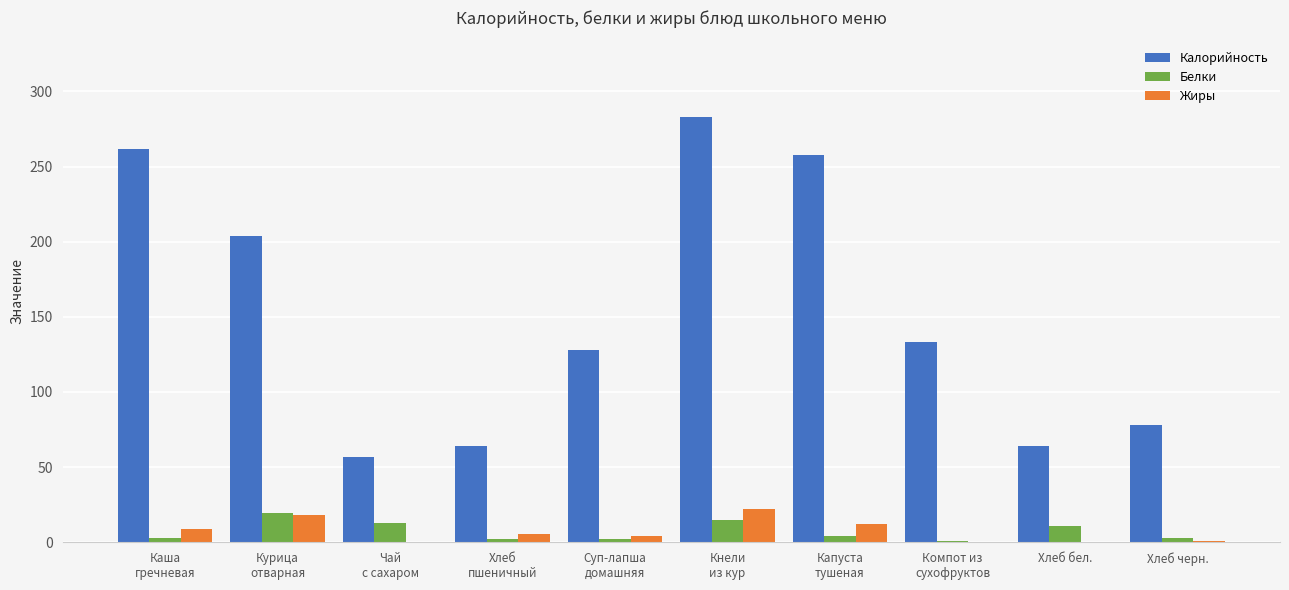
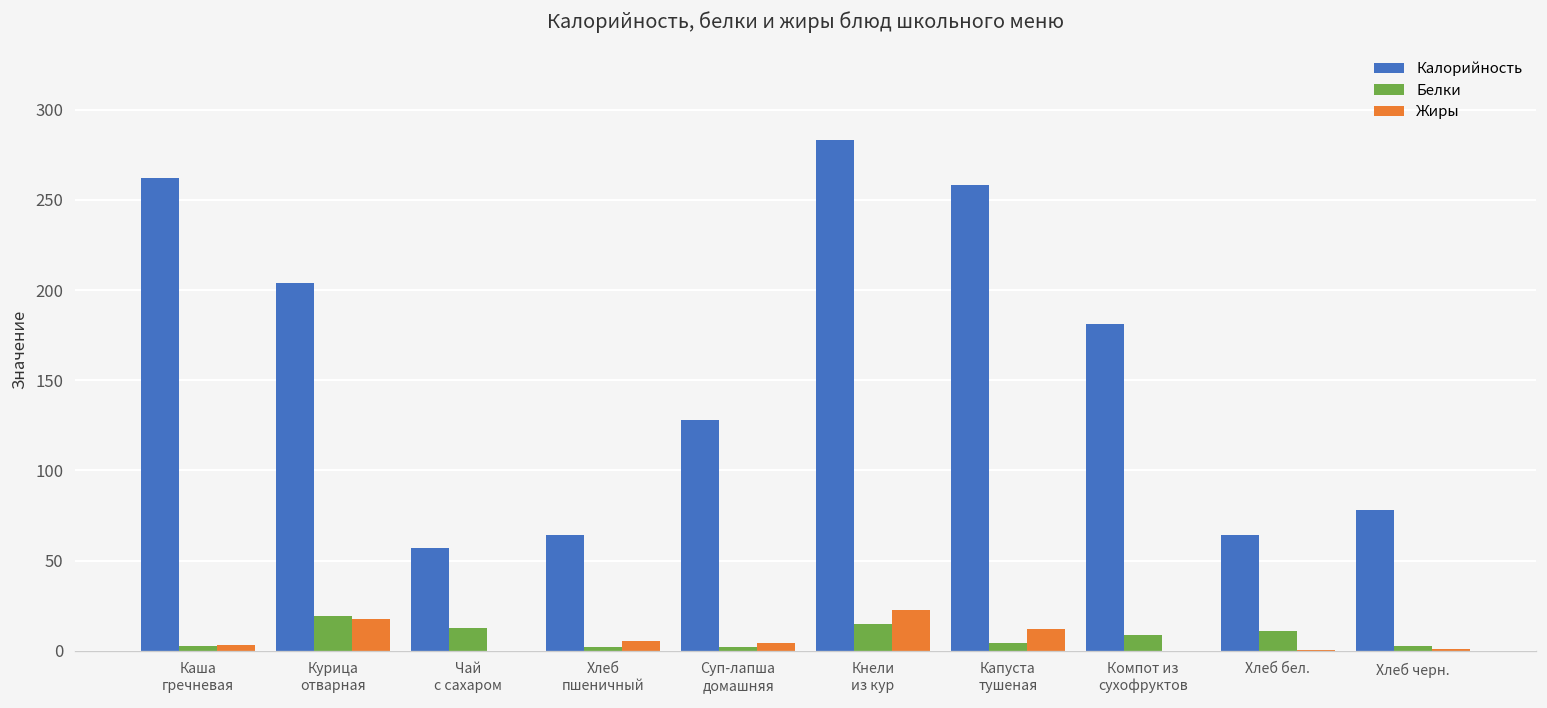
  {
    "Калорийность": {
      "Каша гречневая": 262,
      "Курица отварная": 204,
      "Чай с сахаром": 57,
      "Хлеб пшеничный": 64,
      "Суп-лапша домашняя": 128,
      "Кнели из кур": 283,
      "Капуста тушеная": 258,
-     "Компот из сухофруктов": 133,
+     "Компот из сухофруктов": 181,
      "Хлеб бел.": 64,
      "Хлеб черн.": 78
    },
    "Белки": {
      "Каша гречневая": 3,
      "Курица отварная": 20,
      "Чай с сахаром": 13,
      "Хлеб пшеничный": 2,
      "Суп-лапша домашняя": 2,
      "Кнели из кур": 15,
      "Капуста тушеная": 4,
-     "Компот из сухофруктов": 1,
+     "Компот из сухофруктов": 9,
      "Хлеб бел.": 11,
      "Хлеб черн.": 3
    },
    "Жиры": {
-     "Каша гречневая": 9,
+     "Каша гречневая": 3,
      "Курица отварная": 18,
      "Чай с сахаром": 0,
      "Хлеб пшеничный": 6,
      "Суп-лапша домашняя": 4,
      "Кнели из кур": 22,
      "Капуста тушеная": 12
    }
  }
